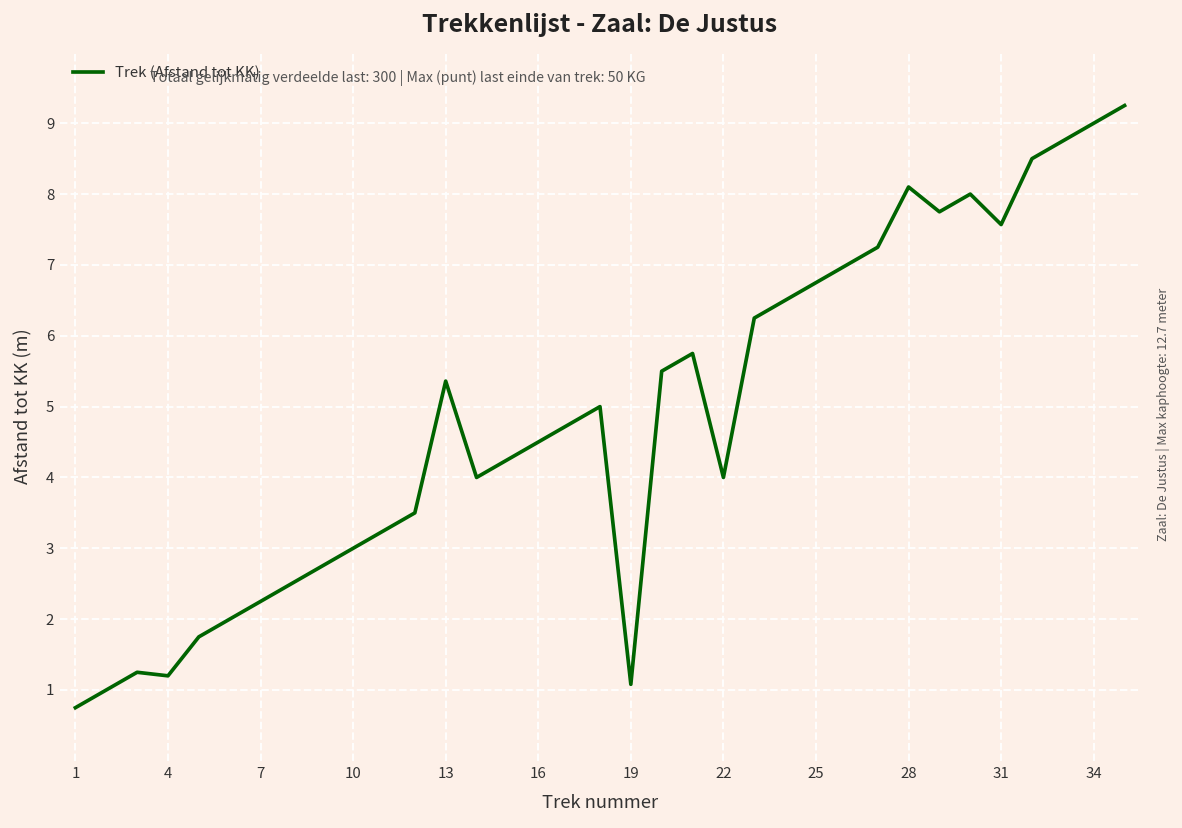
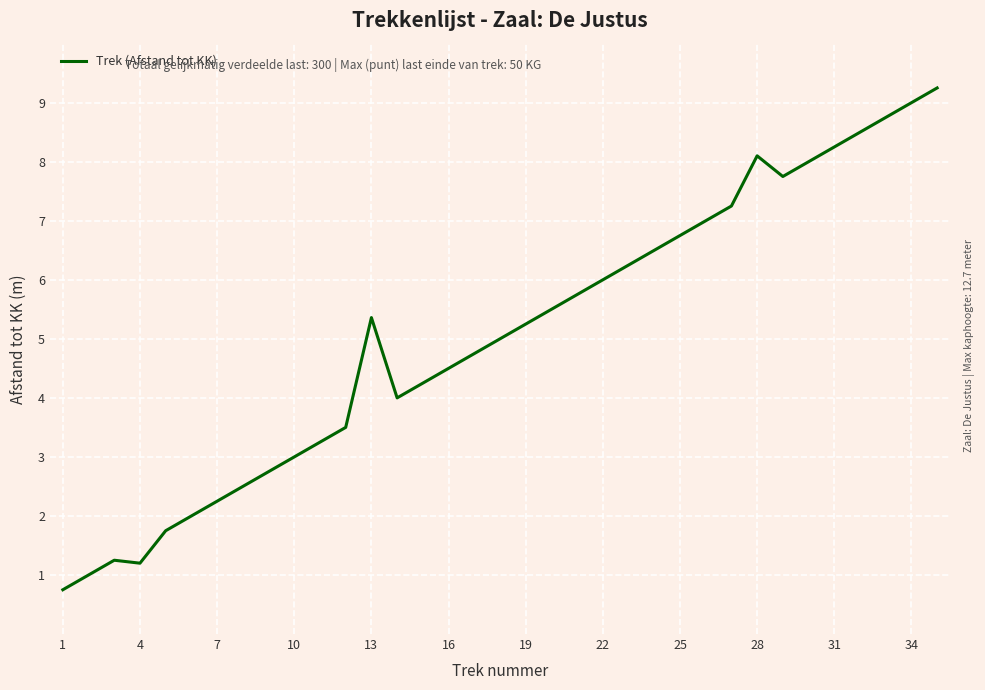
  {
    "1": 0.8,
    "4": 1.2,
    "7": 2.3,
    "10": 3.0,
    "13": 5.4,
    "16": 4.5,
-   "19": 1.1,
-   "22": 4,
+   "19": 5.3,
+   "22": 6,
    "25": 6.8,
    "28": 8.1,
-   "31": 7.6,
+   "31": 8.3,
    "34": 9.0
  }
